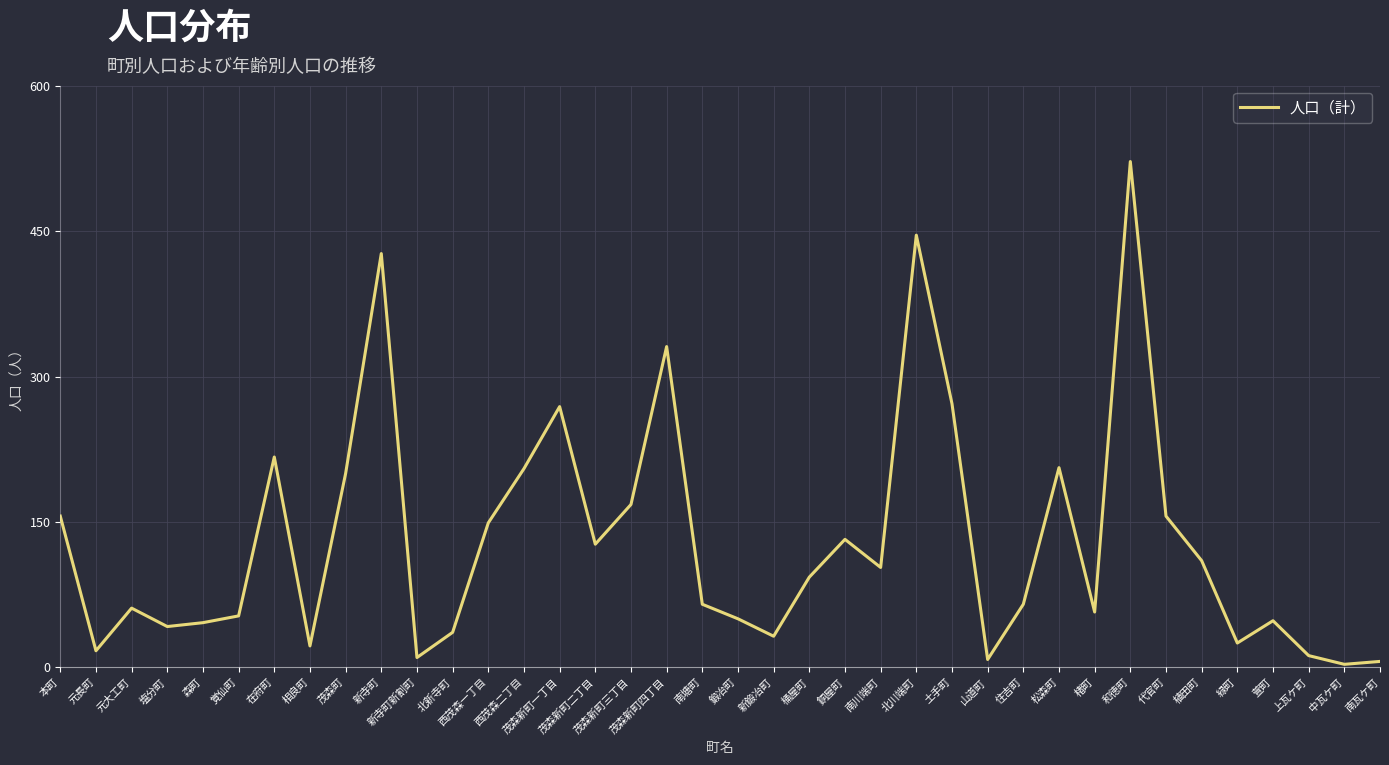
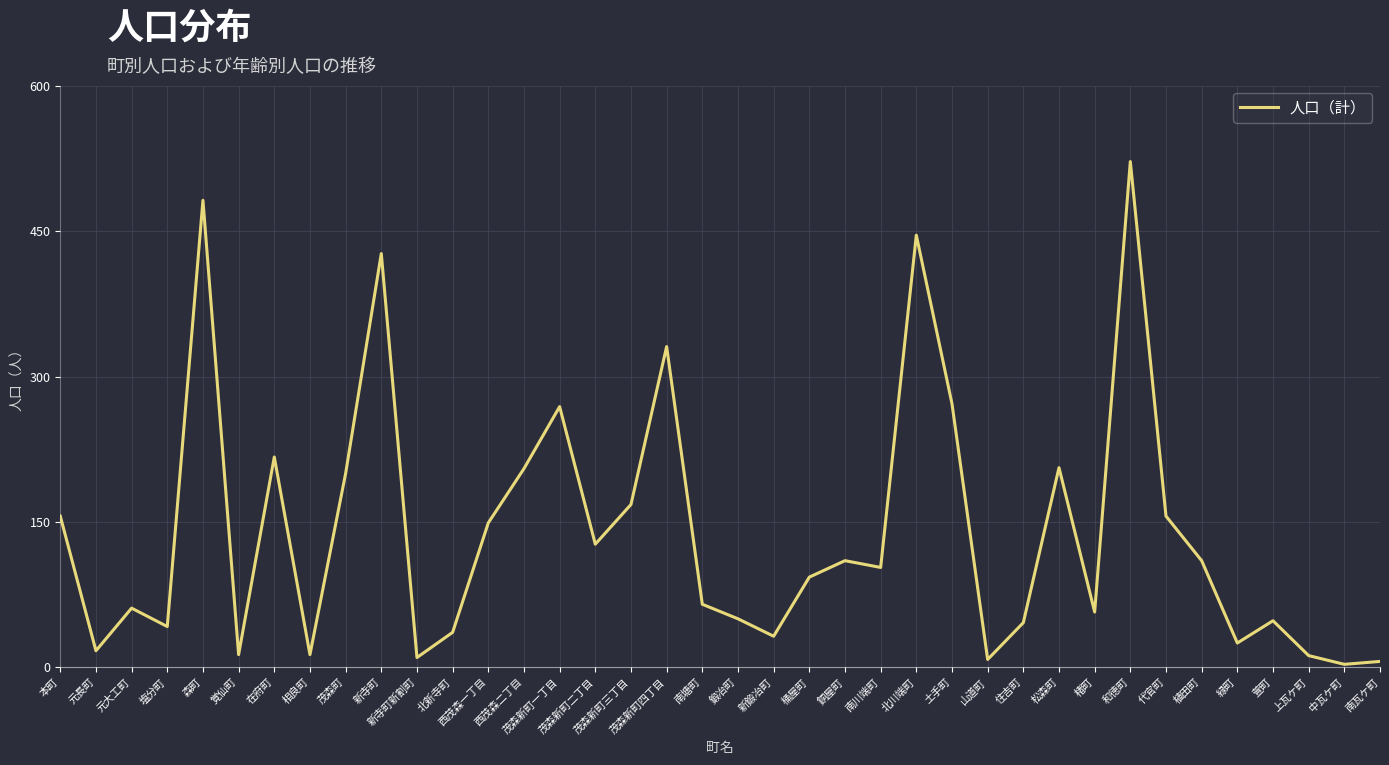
  {
    "本町": 160,
    "元長町": 20,
    "元大工町": 60,
    "塩分町": 40,
-   "森町": 50,
-   "覚仙町": 50,
+   "森町": 480,
+   "覚仙町": 10,
    "在府町": 220,
-   "相良町": 20,
+   "相良町": 10,
    "茂森町": 200,
    "新寺町": 430,
    "新寺町新割町": 10,
    "北新寺町": 40,
    "西茂森一丁目": 150,
    "西茂森二丁目": 210,
    "茂森新町一丁目": 270,
    "茂森新町二丁目": 130,
    "茂森新町三丁目": 170,
    "茂森新町四丁目": 330,
    "南塘町": 70,
    "鍛冶町": 50,
    "新鍛冶町": 30,
    "桶屋町": 90,
-   "銅屋町": 130,
+   "銅屋町": 110,
    "南川端町": 100,
    "北川端町": 450,
    "土手町": 270,
    "山道町": 10,
-   "住吉町": 70,
+   "住吉町": 50,
    "松森町": 210,
    "楮町": 60,
    "和徳町": 520,
    "代官町": 160,
    "植田町": 110,
    "緑町": 30,
    "萱町": 50,
    "上瓦ケ町": 10,
    "中瓦ケ町": 0,
    "南瓦ケ町": 10
  }
